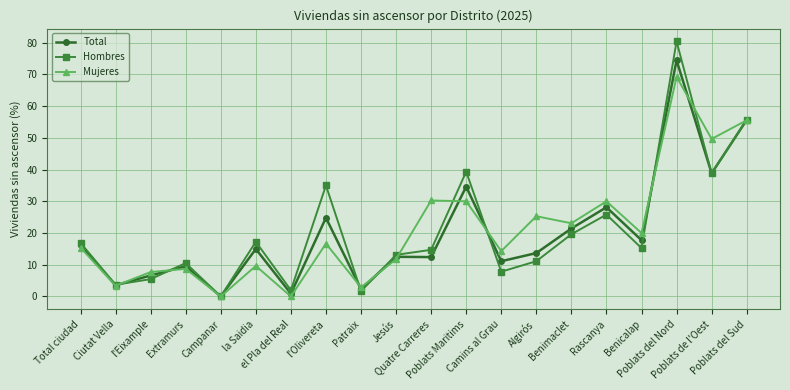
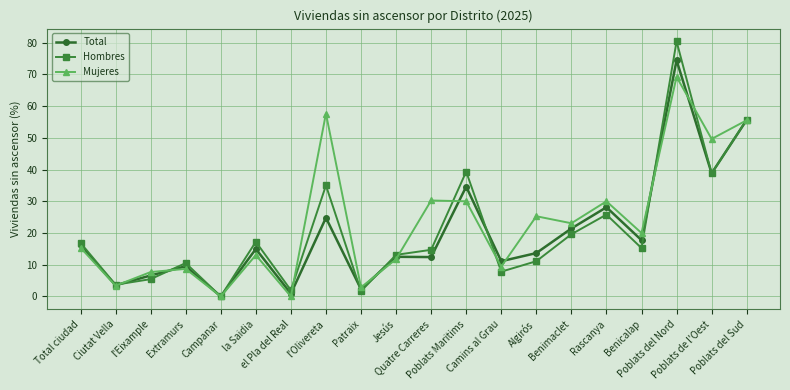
  {
    "Mujeres": {
      "l'Eixample": 8,
      "Extramurs": 9,
-     "la Saidia": 10,
+     "la Saidia": 13,
      "el Pla del Real": 0,
-     "l'Olivereta": 17,
+     "l'Olivereta": 58,
      "Quatre Carreres": 30,
      "Poblats Maritims": 30,
-     "Camins al Grau": 14,
+     "Camins al Grau": 9,
      "Algirós": 25,
      "Benimaclet": 23,
      "Rascanya": 30,
      "Benicalap": 20,
      "Poblats del Nord": 69,
      "Poblats de l'Oest": 50
    }
  }
